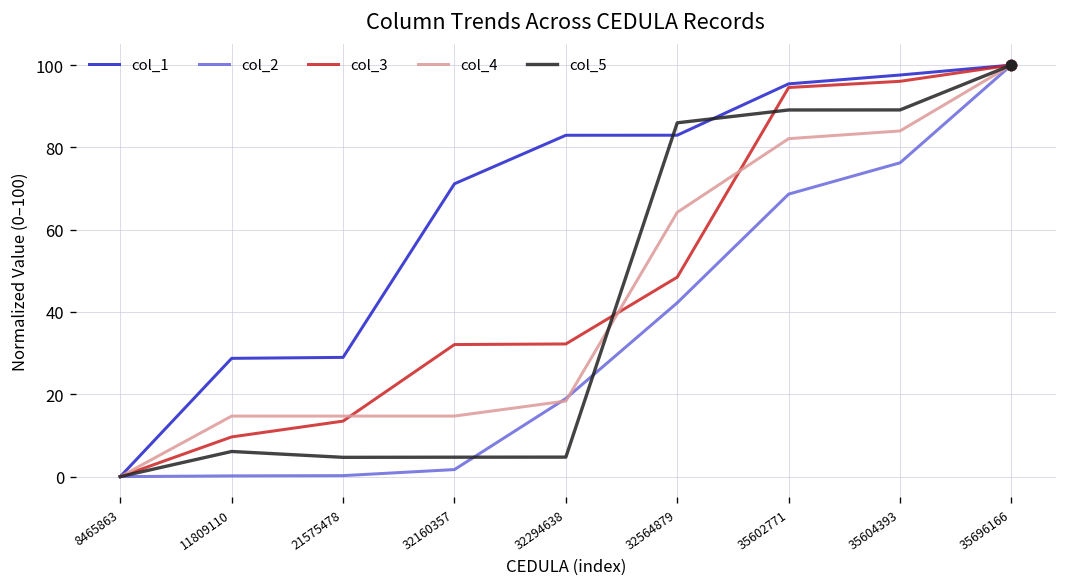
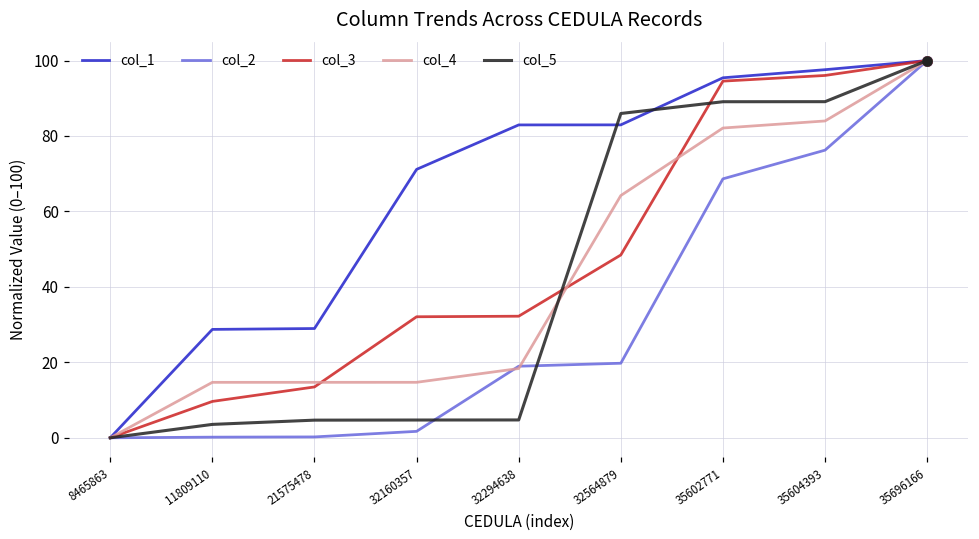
  {
    "col_2": {
      "11809110": 0,
      "21575478": 0,
      "32160357": 2,
-     "32564879": 42,
+     "32564879": 20,
      "35602771": 69,
      "35604393": 76
    },
    "col_3": {
      "11809110": 10,
      "21575478": 13,
      "32160357": 32,
      "32294638": 32,
      "32564879": 48,
      "35602771": 95,
      "35604393": 96
    },
    "col_4": {
      "11809110": 15,
      "21575478": 15,
      "32160357": 15,
      "32564879": 64,
      "35602771": 82,
      "35604393": 84
    },
    "col_5": {
-     "11809110": 6,
+     "11809110": 4,
      "21575478": 5,
      "32160357": 5,
      "32294638": 5,
      "32564879": 86,
      "35602771": 89,
      "35604393": 89
    }
  }
